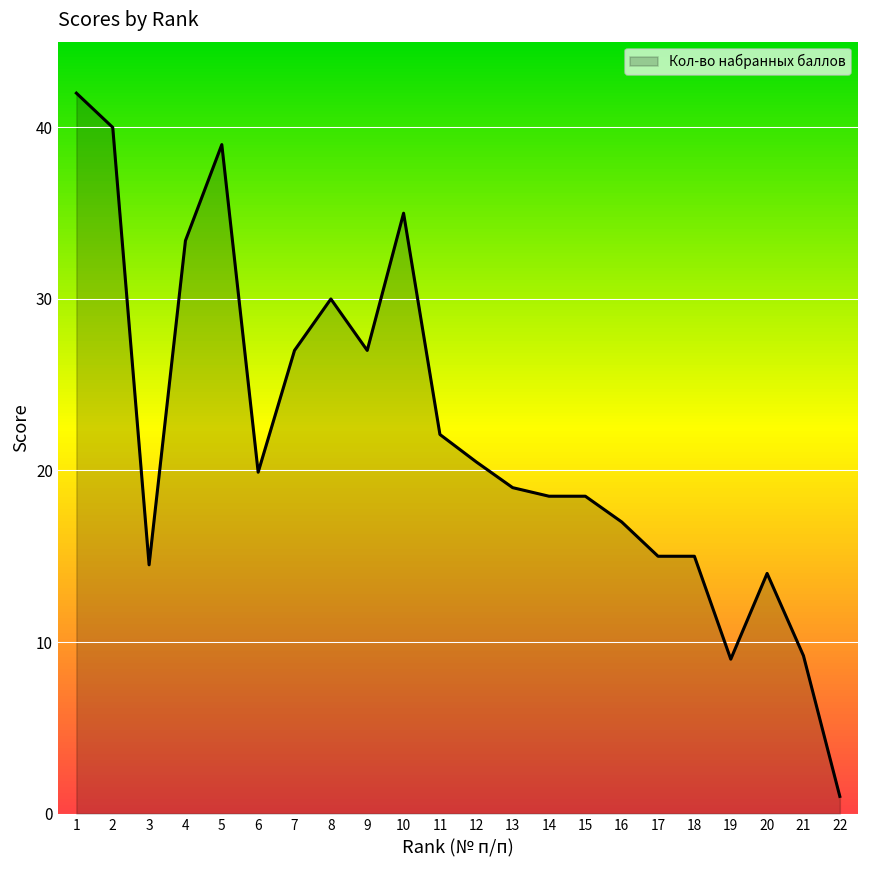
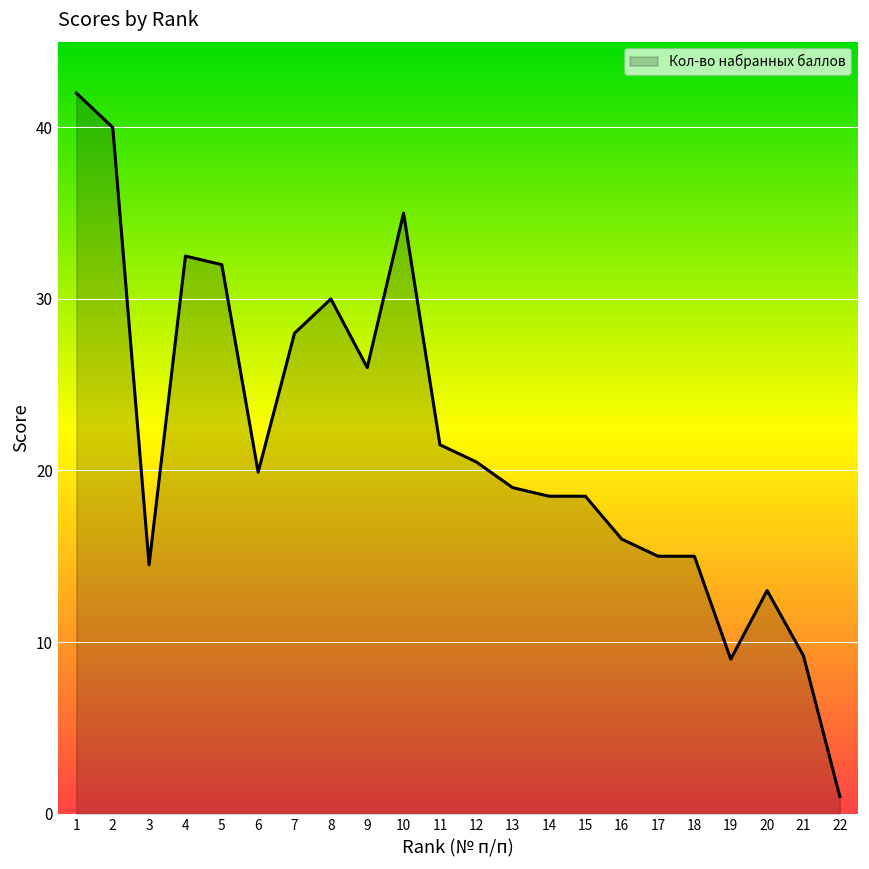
  {
    "1": 42.0,
    "2": 40.0,
    "3": 14.5,
-   "4": 33.4,
-   "5": 39,
+   "4": 32.5,
+   "5": 32,
    "6": 19.9,
-   "7": 27,
+   "7": 28,
    "8": 30.0,
-   "9": 27,
+   "9": 26,
    "10": 35.0,
-   "11": 22.1,
+   "11": 21.5,
    "12": 20.5,
    "13": 19.0,
    "14": 18.5,
    "15": 18.5,
-   "16": 17,
+   "16": 16,
    "17": 15.0,
    "18": 15.0,
    "19": 9.0,
-   "20": 14,
+   "20": 13,
    "21": 9.2,
    "22": 1.0
  }
